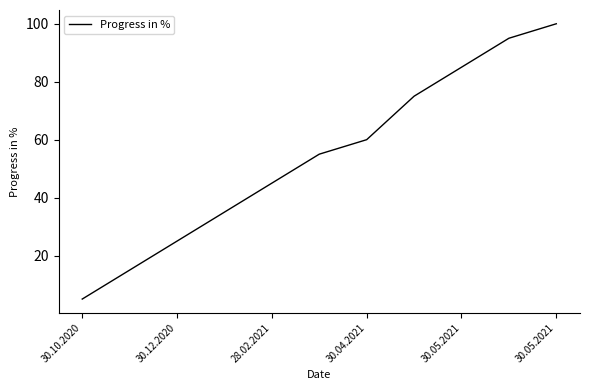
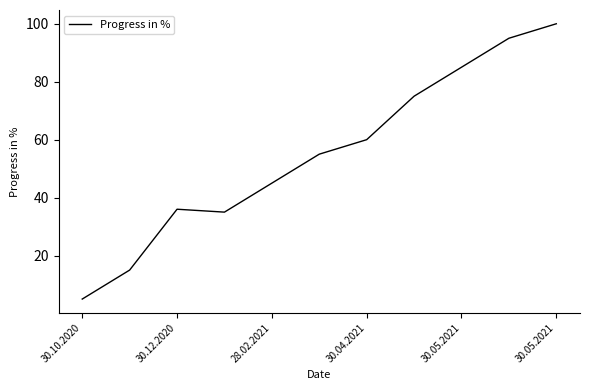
  {
    "30.10.2020": 5,
-   "30.12.2020": 25,
+   "30.12.2020": 36,
    "28.02.2021": 45,
    "30.04.2021": 60
  }
